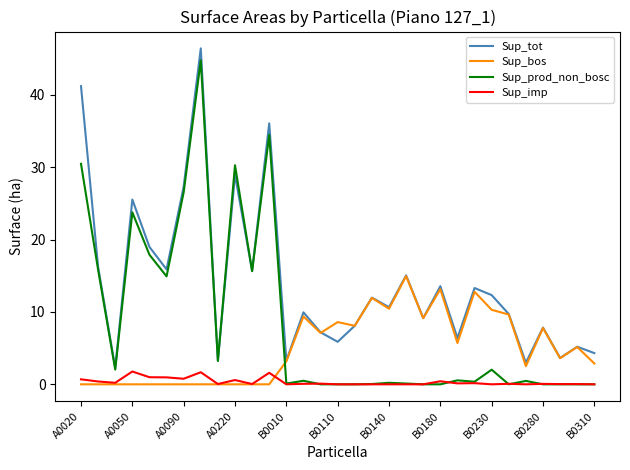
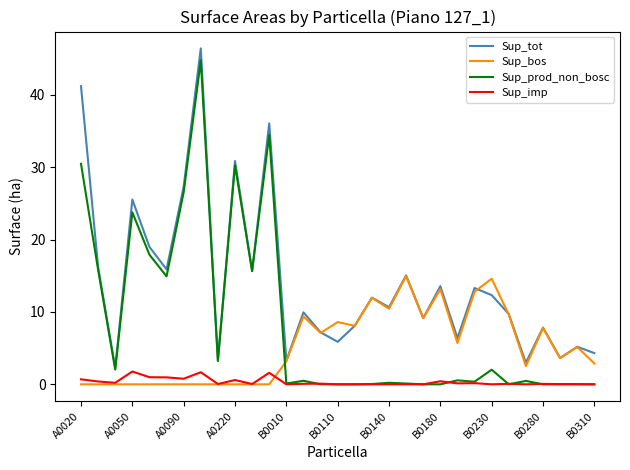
  {
    "Sup_tot": {
      "A0020": 41,
      "A0050": 26,
      "A0090": 27,
-     "A0220": 29,
+     "A0220": 31,
      "B0110": 6,
      "B0180": 14,
      "B0230": 12,
      "B0310": 4
    },
    "Sup_bos": {
      "A0020": 0,
      "A0050": 0,
      "A0090": 0,
      "A0220": 0,
      "B0110": 9,
      "B0180": 13,
-     "B0230": 10,
+     "B0230": 15,
      "B0310": 3
    },
    "Sup_prod_non_bosc": {
      "A0020": 30,
      "A0050": 24,
      "A0090": 27,
      "A0220": 30,
      "B0180": 0,
      "B0230": 2
    },
    "Sup_imp": {
      "A0020": 1,
      "A0050": 2,
      "A0090": 1,
      "A0220": 1,
      "B0180": 0,
      "B0230": 0
    }
  }
